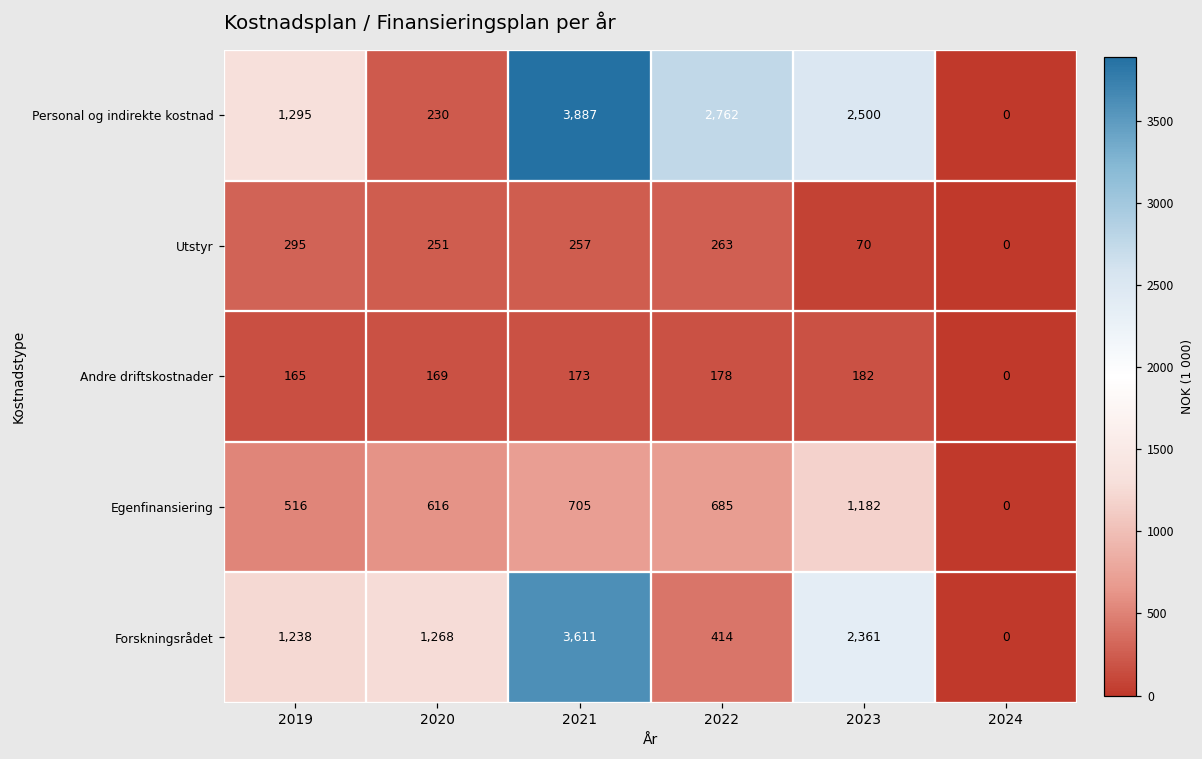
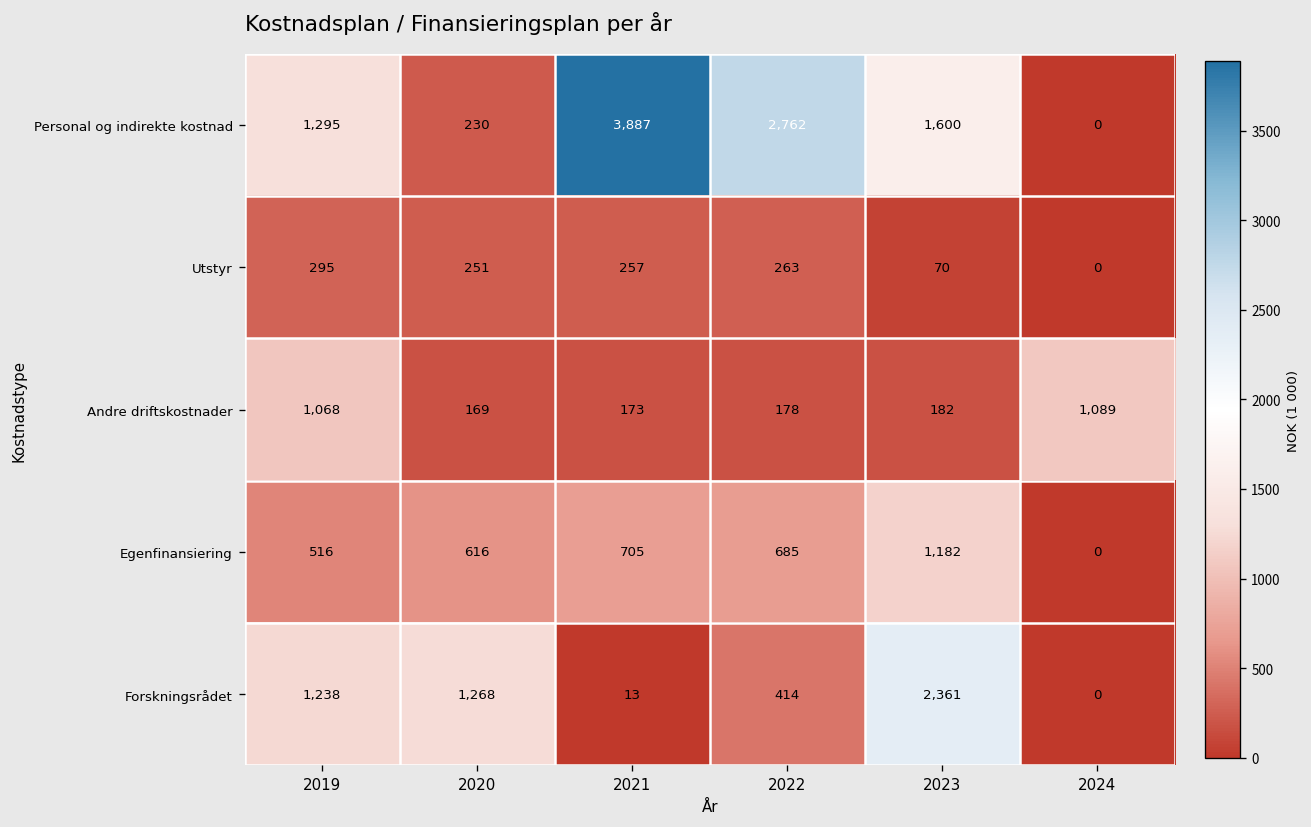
  {
    "Personal og indirekte kostnad": {
      "2019": "1,295",
      "2020": "230",
      "2021": "3,887",
      "2022": "2,762",
-     "2023": "2,500",
+     "2023": "1,600",
      "2024": "0"
    },
    "Utstyr": {
      "2019": "295",
      "2020": "251",
      "2021": "257",
      "2022": "263",
      "2023": "70",
      "2024": "0"
    },
    "Andre driftskostnader": {
-     "2019": "165",
+     "2019": "1,068",
      "2020": "169",
      "2021": "173",
      "2022": "178",
      "2023": "182",
-     "2024": "0"
+     "2024": "1,089"
    },
    "Egenfinansiering": {
      "2019": "516",
      "2020": "616",
      "2021": "705",
      "2022": "685",
      "2023": "1,182",
      "2024": "0"
    },
    "Forskningsrådet": {
      "2019": "1,238",
      "2020": "1,268",
-     "2021": "3,611",
+     "2021": "13",
      "2022": "414",
      "2023": "2,361",
      "2024": "0"
    }
  }
